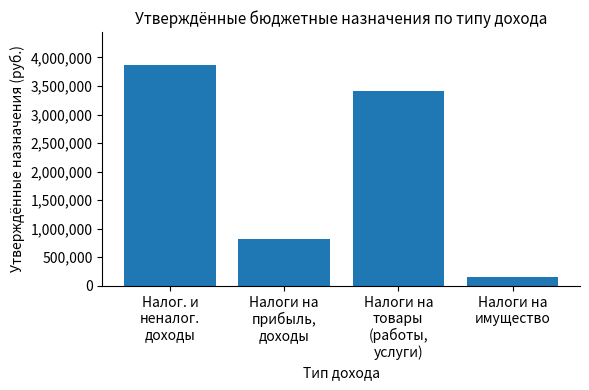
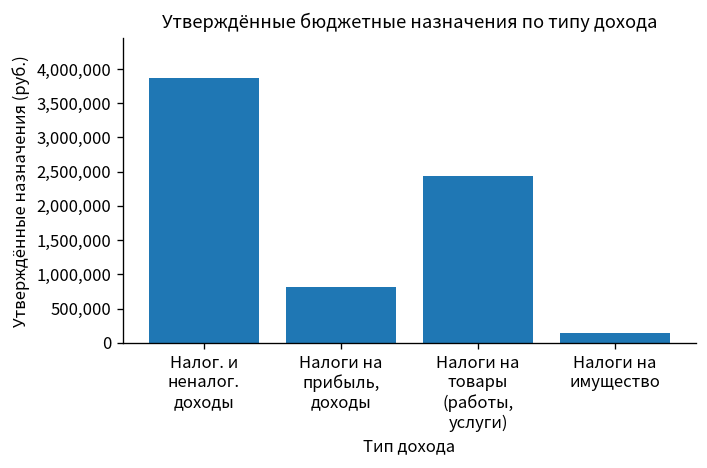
  {
    "Налог. и неналог. доходы": "3,900,000",
    "Налоги на прибыль, доходы": "800,000",
-   "Налоги на товары (работы, услуги)": "3,400,000",
+   "Налоги на товары (работы, услуги)": "2,400,000",
    "Налоги на имущество": "100,000"
  }
